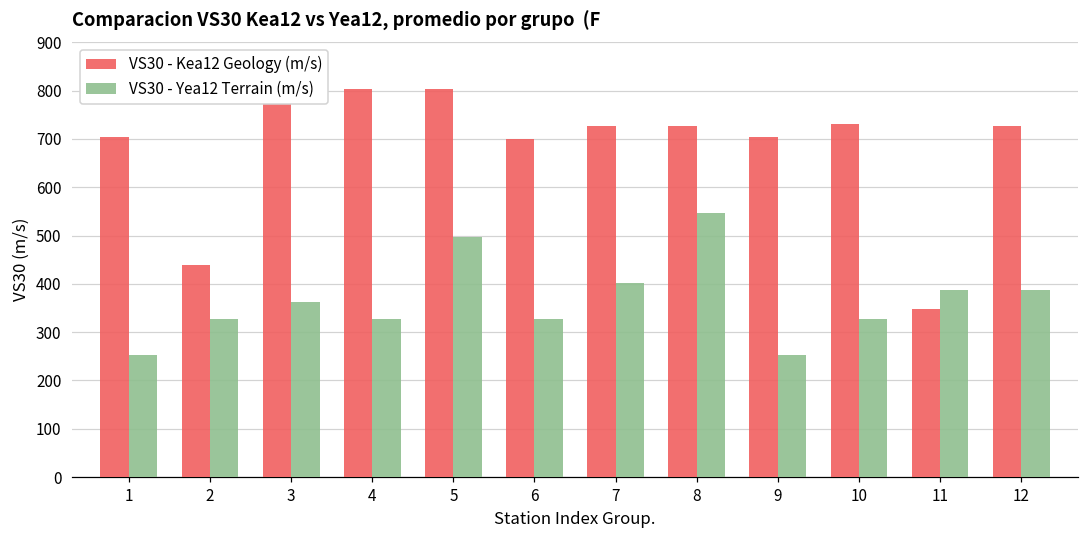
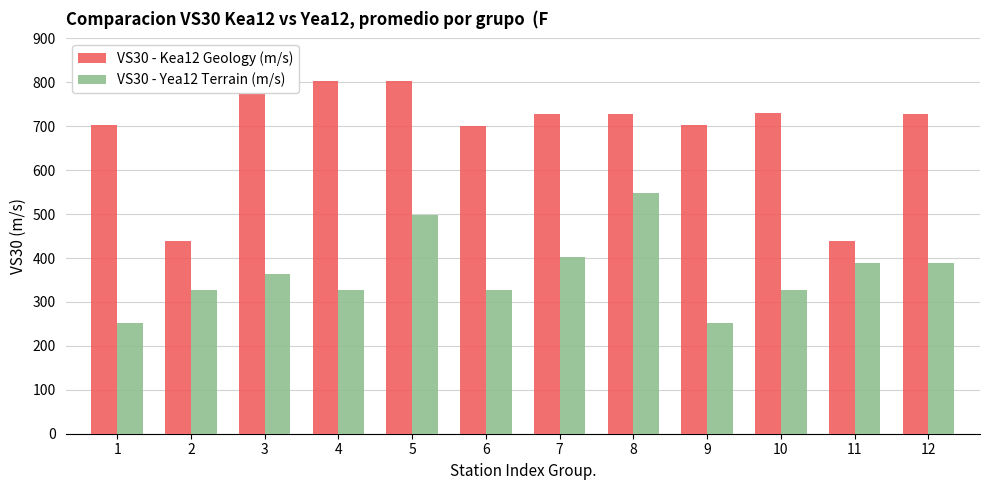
  {
    "VS30 - Kea12 Geology (m/s)": {
      "1": 700,
      "2": 440,
      "4": 800,
      "5": 800,
      "6": 700,
      "7": 730,
      "8": 730,
      "9": 700,
      "10": 730,
-     "11": 350,
+     "11": 440,
      "12": 730
    },
    "VS30 - Yea12 Terrain (m/s)": {
      "1": 250,
      "2": 330,
      "3": 360,
      "4": 330,
      "5": 500,
      "6": 330,
      "7": 400,
      "8": 550,
      "9": 250,
      "10": 330,
      "11": 390,
      "12": 390
    }
  }
